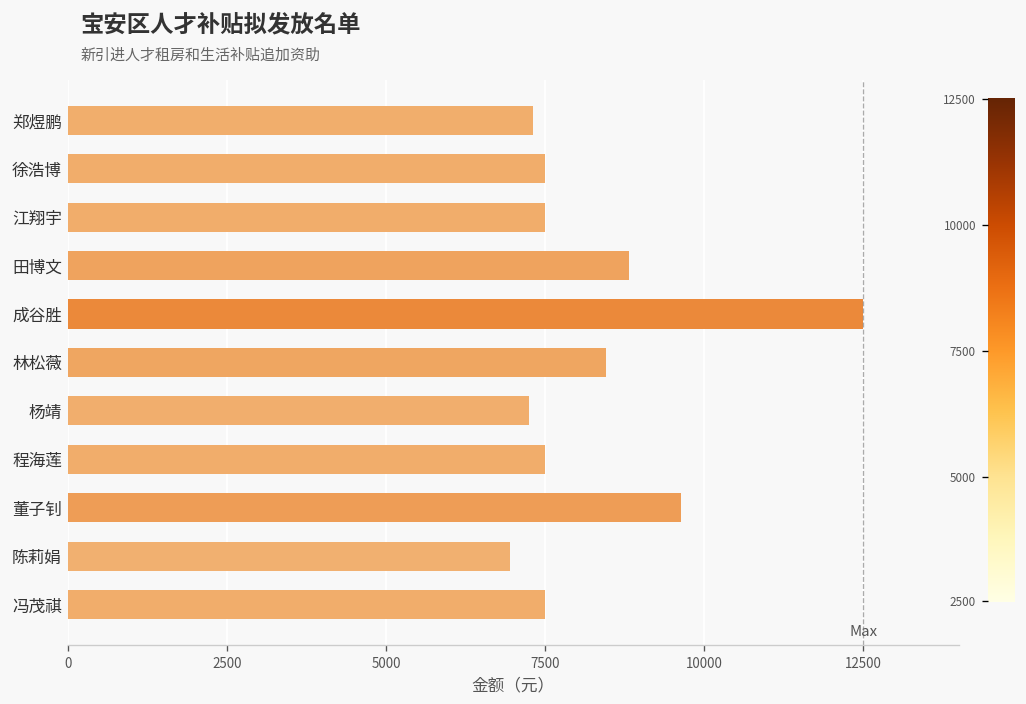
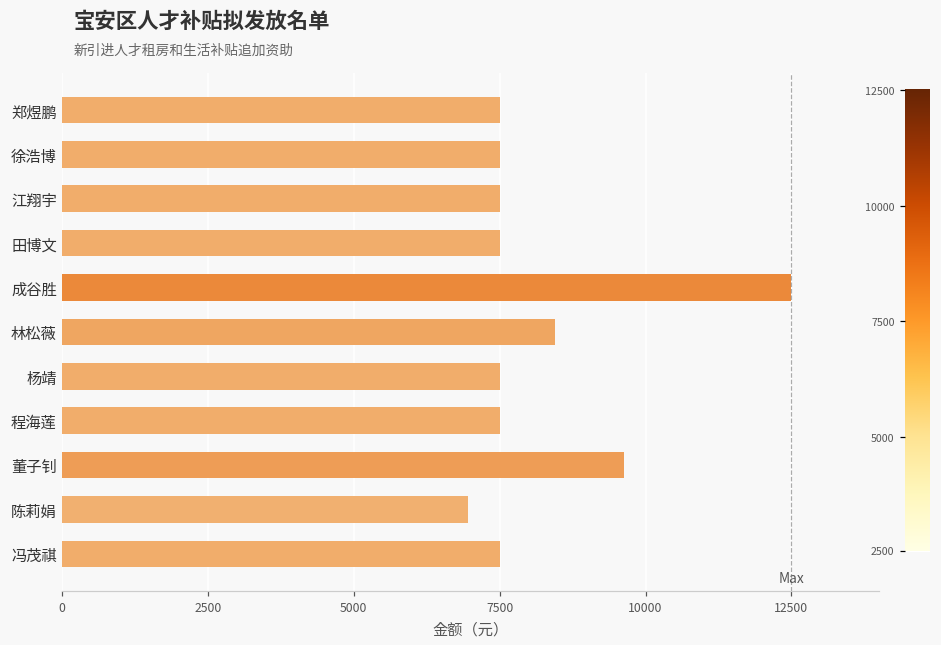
  {
-   "郑煜鹏": 7300,
+   "郑煜鹏": 7500,
    "徐浩博": 7500,
    "江翔宇": 7500,
-   "田博文": 8800,
+   "田博文": 7500,
    "成谷胜": 12500,
    "林松薇": 8500,
-   "杨靖": 7300,
+   "杨靖": 7500,
    "程海莲": 7500,
    "董子钊": 9600,
    "陈莉娟": 7000,
    "冯茂祺": 7500
  }
